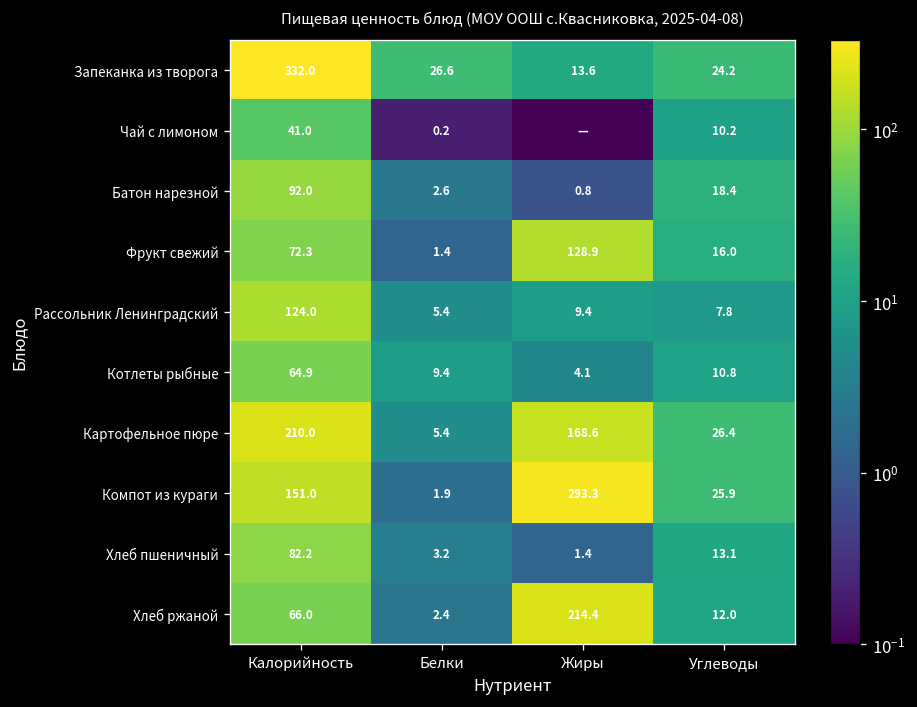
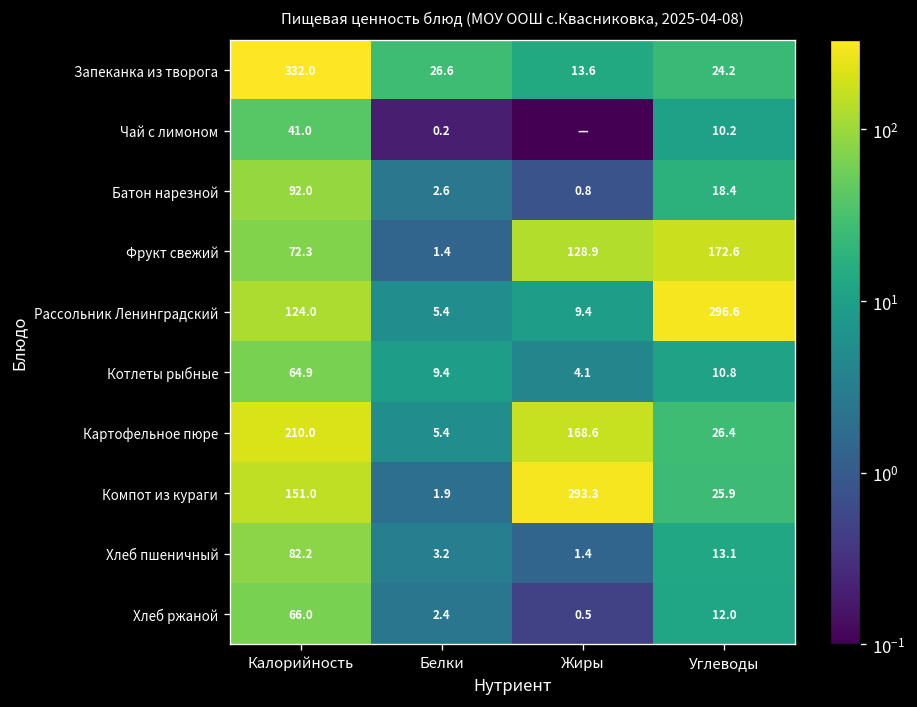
  {
    "Запеканка из творога": {
      "Калорийность": 332.0,
      "Белки": 26.6,
      "Жиры": 13.6,
      "Углеводы": 24.2
    },
    "Чай с лимоном": {
      "Калорийность": 41.0,
      "Белки": 0.2,
      "Углеводы": 10.2
    },
    "Батон нарезной": {
      "Калорийность": 92.0,
      "Белки": 2.6,
      "Жиры": 0.8,
      "Углеводы": 18.4
    },
    "Фрукт свежий": {
      "Калорийность": 72.3,
      "Белки": 1.4,
      "Жиры": 128.9,
-     "Углеводы": 16.0
+     "Углеводы": 172.6
    },
    "Рассольник Ленинградский": {
      "Калорийность": 124.0,
      "Белки": 5.4,
      "Жиры": 9.4,
-     "Углеводы": 7.8
+     "Углеводы": 296.6
    },
    "Котлеты рыбные": {
      "Калорийность": 64.9,
      "Белки": 9.4,
      "Жиры": 4.1,
      "Углеводы": 10.8
    },
    "Картофельное пюре": {
      "Калорийность": 210.0,
      "Белки": 5.4,
      "Жиры": 168.6,
      "Углеводы": 26.4
    },
    "Компот из кураги": {
      "Калорийность": 151.0,
      "Белки": 1.9,
      "Жиры": 293.3,
      "Углеводы": 25.9
    },
    "Хлеб пшеничный": {
      "Калорийность": 82.2,
      "Белки": 3.2,
      "Жиры": 1.4,
      "Углеводы": 13.1
    },
    "Хлеб ржаной": {
      "Калорийность": 66.0,
      "Белки": 2.4,
-     "Жиры": 214.4,
+     "Жиры": 0.5,
      "Углеводы": 12.0
    }
  }
